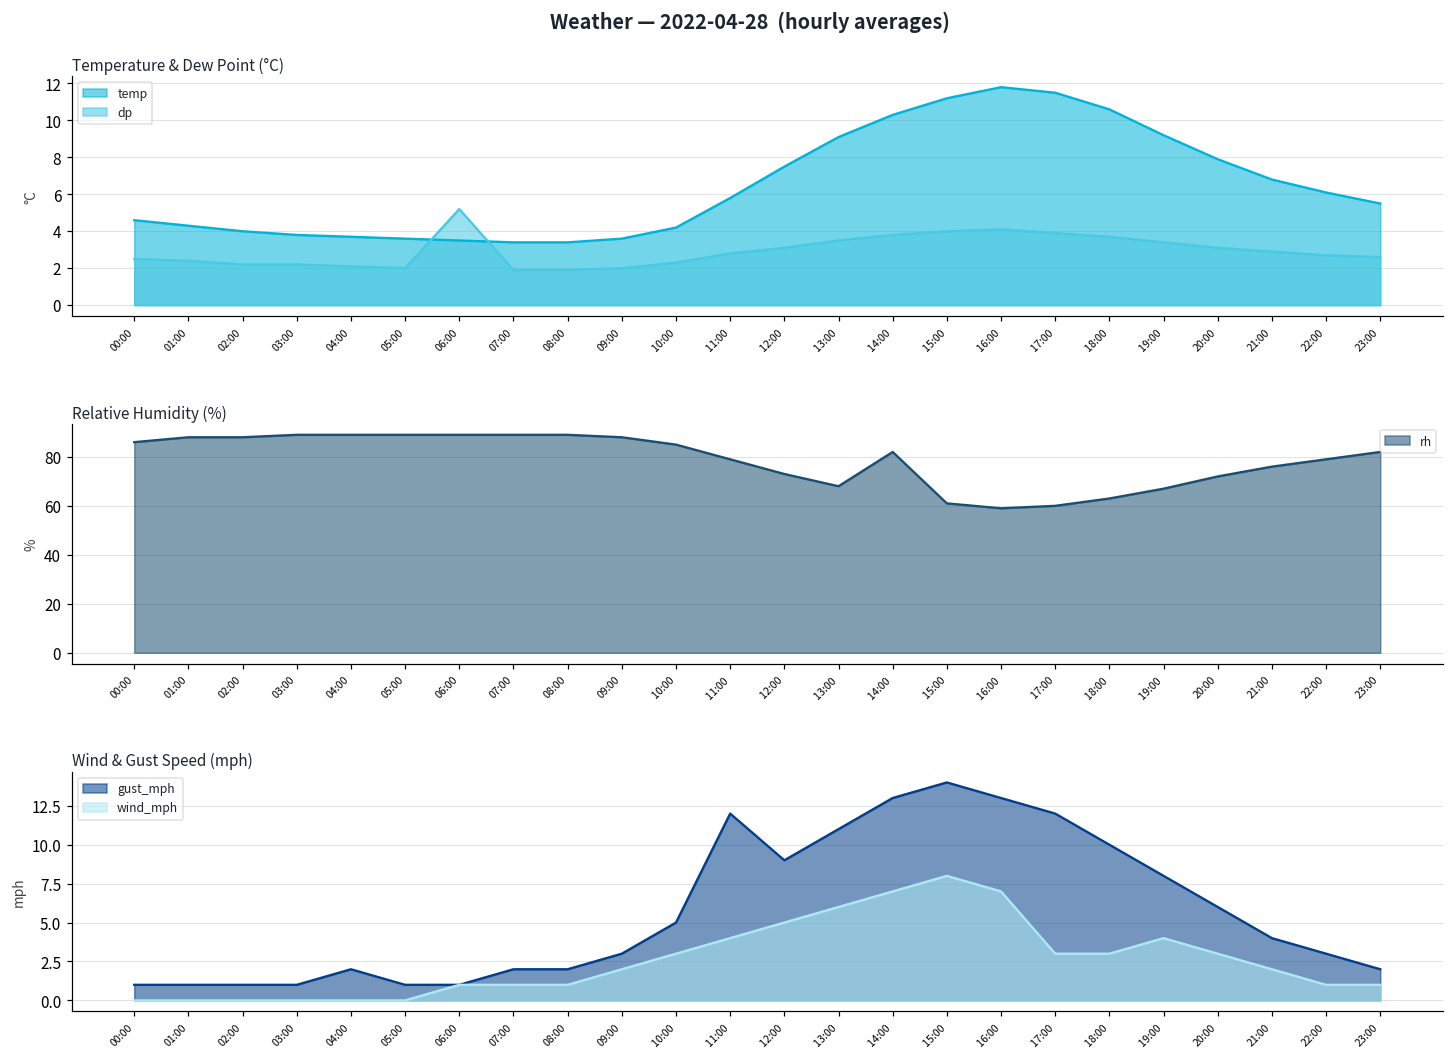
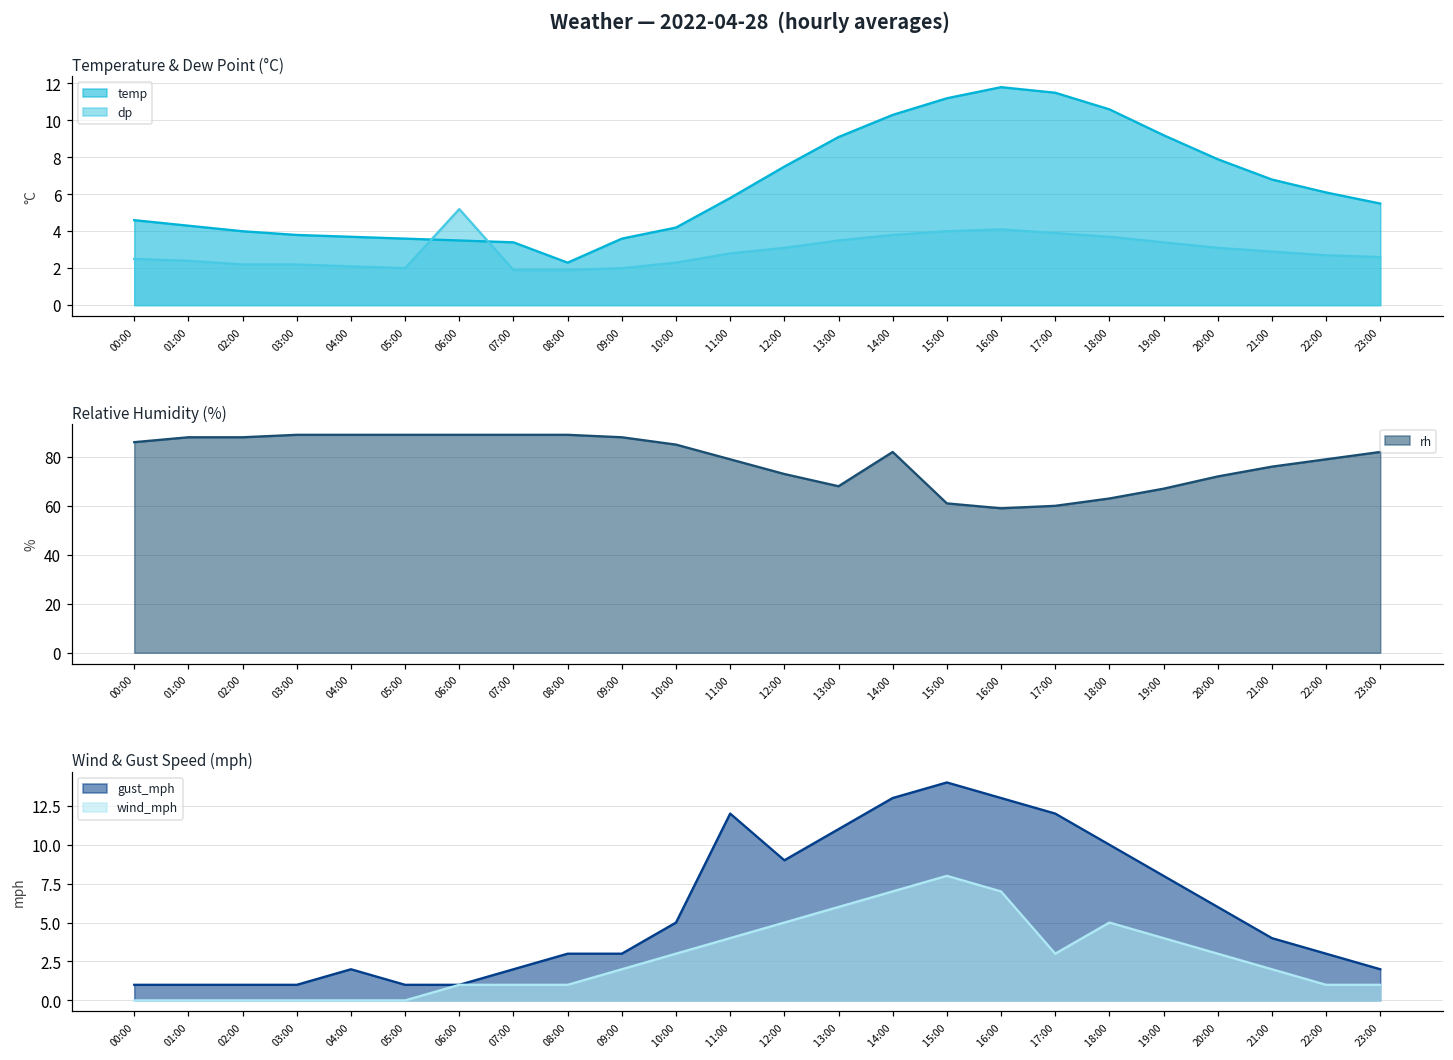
  {
    "Temperature & Dew Point (°C)": {
      "temp": {
        "00:00": 4.6,
        "01:00": 4.3,
        "02:00": 4.0,
        "03:00": 3.8,
        "04:00": 3.7,
        "05:00": 3.6,
        "06:00": 3.5,
        "07:00": 3.4,
-       "08:00": 3.4,
+       "08:00": 2.3,
        "09:00": 3.6,
        "10:00": 4.2,
        "11:00": 5.8,
        "12:00": 7.5,
        "13:00": 9.1,
        "14:00": 10.3,
        "15:00": 11.2,
        "16:00": 11.8,
        "17:00": 11.5,
        "18:00": 10.6,
        "19:00": 9.2,
        "20:00": 7.9,
        "21:00": 6.8,
        "22:00": 6.1,
        "23:00": 5.5
      },
      "dp": {
        "00:00": 2.5,
        "01:00": 2.4,
        "02:00": 2.2,
        "03:00": 2.2,
        "04:00": 2.1,
        "05:00": 2.0,
        "06:00": 5.2,
        "07:00": 1.9,
        "08:00": 1.9,
        "09:00": 2.0,
        "10:00": 2.3,
        "11:00": 2.8,
        "12:00": 3.1,
        "13:00": 3.5,
        "14:00": 3.8,
        "15:00": 4.0,
        "16:00": 4.1,
        "17:00": 3.9,
        "18:00": 3.7,
        "19:00": 3.4,
        "20:00": 3.1,
        "21:00": 2.9,
        "22:00": 2.7,
        "23:00": 2.6
      }
    },
    "Relative Humidity (%)": {
      "00:00": 86,
      "01:00": 88,
      "02:00": 88,
      "03:00": 89,
      "04:00": 89,
      "05:00": 89,
      "06:00": 89,
      "07:00": 89,
      "08:00": 89,
      "09:00": 88,
      "10:00": 85,
      "11:00": 79,
      "12:00": 73,
      "13:00": 68,
      "14:00": 82,
      "15:00": 61,
      "16:00": 59,
      "17:00": 60,
      "18:00": 63,
      "19:00": 67,
      "20:00": 72,
      "21:00": 76,
      "22:00": 79,
      "23:00": 82
    },
    "Wind & Gust Speed (mph)": {
      "gust_mph": {
        "00:00": 1,
        "01:00": 1,
        "02:00": 1,
        "03:00": 1,
        "04:00": 2,
        "05:00": 1,
        "07:00": 2,
-       "08:00": 2,
+       "08:00": 3,
        "09:00": 3,
        "10:00": 5,
        "11:00": 12,
        "12:00": 9,
        "13:00": 11,
        "14:00": 13,
        "15:00": 14,
        "16:00": 13,
        "17:00": 12,
        "18:00": 10,
        "19:00": 8,
        "20:00": 6,
        "21:00": 4,
        "22:00": 3,
        "23:00": 2
      },
      "wind_mph": {
        "00:00": 0,
        "01:00": 0,
        "02:00": 0,
        "03:00": 0,
        "04:00": 0,
        "05:00": 0,
        "07:00": 1,
        "08:00": 1,
        "09:00": 2,
        "10:00": 3,
        "11:00": 4,
        "12:00": 5,
        "13:00": 6,
        "14:00": 7,
        "15:00": 8,
        "16:00": 7,
        "17:00": 3,
-       "18:00": 3,
+       "18:00": 5,
        "19:00": 4,
        "20:00": 3,
        "21:00": 2,
        "22:00": 1,
        "23:00": 1
      }
    }
  }
